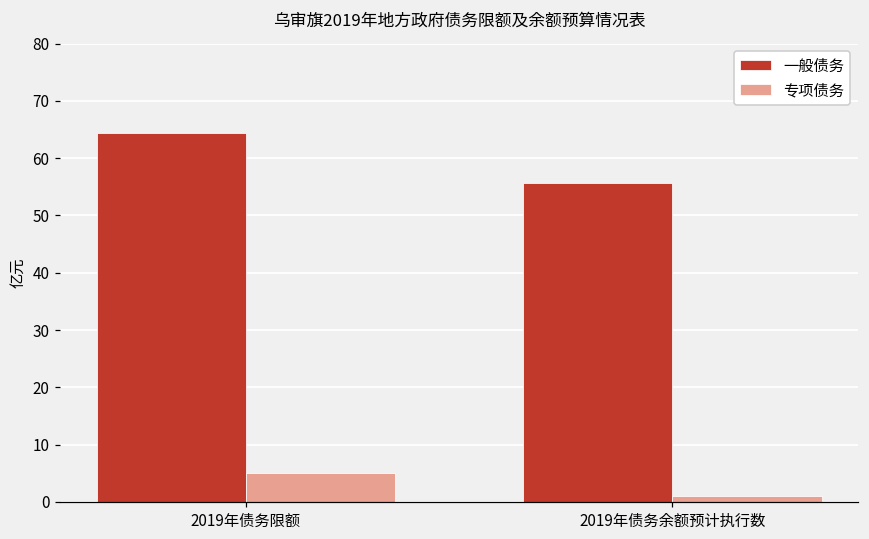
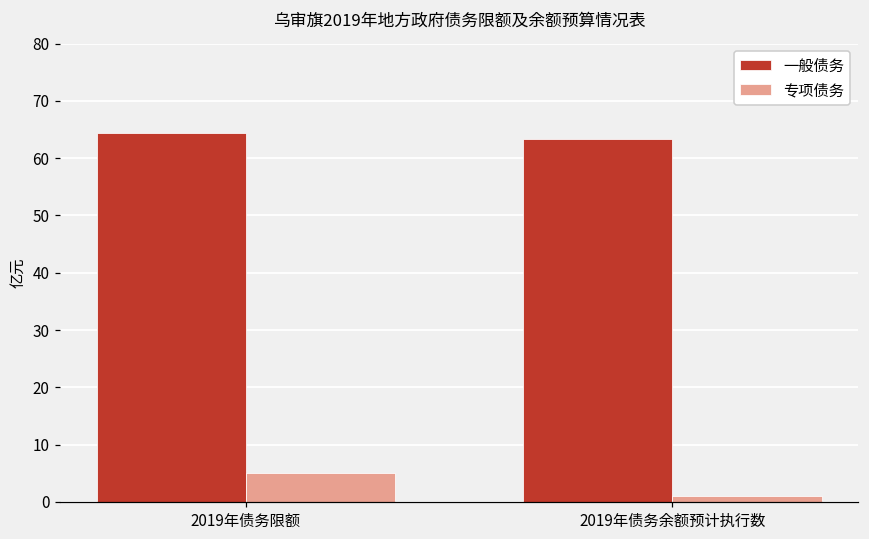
  {
    "一般债务": {
      "2019年债务限额": 64,
-     "2019年债务余额预计执行数": 56
+     "2019年债务余额预计执行数": 63
    },
    "专项债务": {
      "2019年债务限额": 5,
      "2019年债务余额预计执行数": 1
    }
  }
